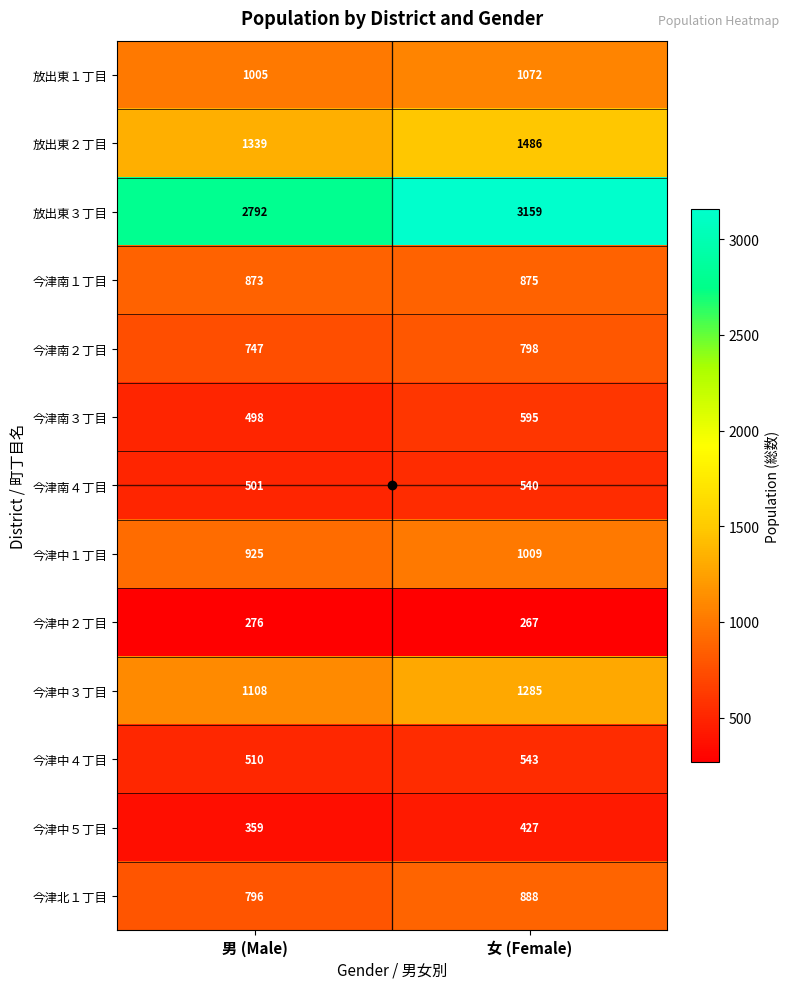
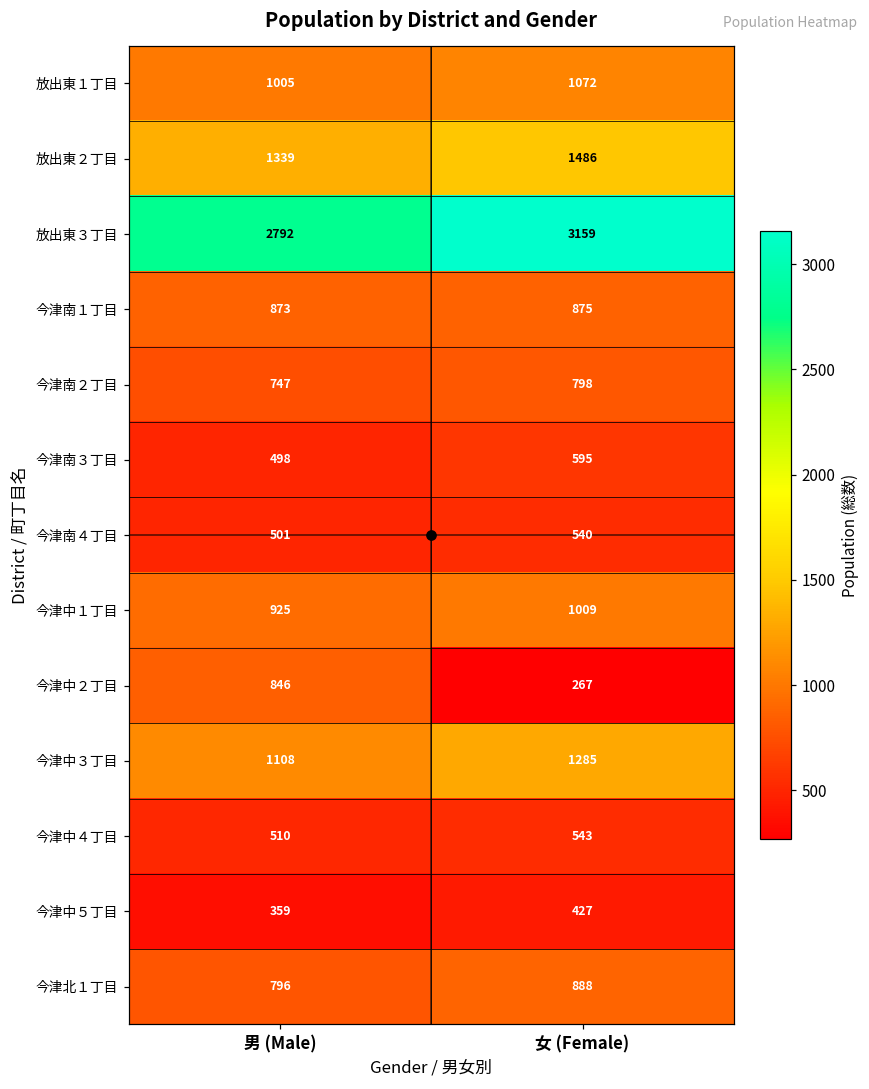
  {
    "放出東１丁目": {
      "男 (Male)": 1005,
      "女 (Female)": 1072
    },
    "放出東２丁目": {
      "男 (Male)": 1339,
      "女 (Female)": 1486
    },
    "放出東３丁目": {
      "男 (Male)": 2792,
      "女 (Female)": 3159
    },
    "今津南１丁目": {
      "男 (Male)": 873,
      "女 (Female)": 875
    },
    "今津南２丁目": {
      "男 (Male)": 747,
      "女 (Female)": 798
    },
    "今津南３丁目": {
      "男 (Male)": 498,
      "女 (Female)": 595
    },
    "今津南４丁目": {
      "男 (Male)": 501,
      "女 (Female)": 540
    },
    "今津中１丁目": {
      "男 (Male)": 925,
      "女 (Female)": 1009
    },
    "今津中２丁目": {
-     "男 (Male)": 276,
+     "男 (Male)": 846,
      "女 (Female)": 267
    },
    "今津中３丁目": {
      "男 (Male)": 1108,
      "女 (Female)": 1285
    },
    "今津中４丁目": {
      "男 (Male)": 510,
      "女 (Female)": 543
    },
    "今津中５丁目": {
      "男 (Male)": 359,
      "女 (Female)": 427
    },
    "今津北１丁目": {
      "男 (Male)": 796,
      "女 (Female)": 888
    }
  }
